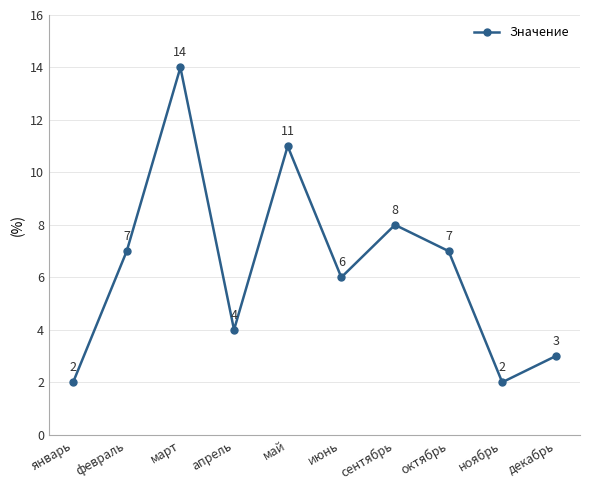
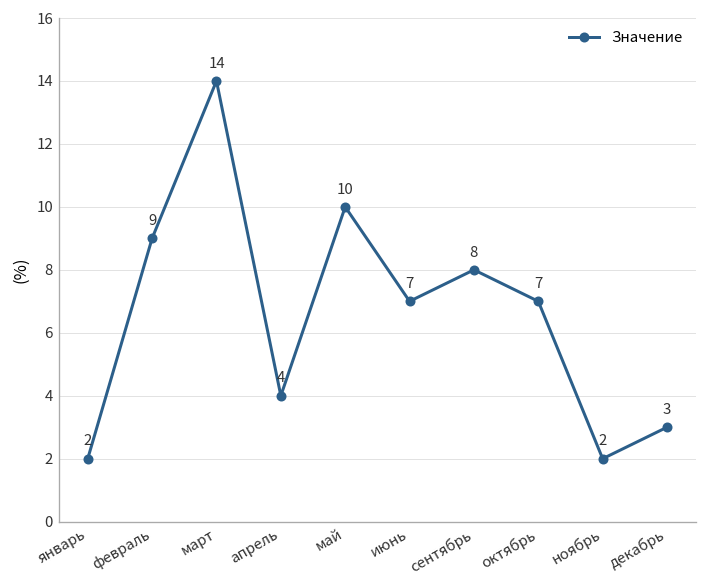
  {
    "январь": 2,
-   "февраль": 7,
+   "февраль": 9,
    "март": 14,
    "апрель": 4,
-   "май": 11,
-   "июнь": 6,
+   "май": 10,
+   "июнь": 7,
    "сентябрь": 8,
    "октябрь": 7,
    "ноябрь": 2,
    "декабрь": 3
  }
